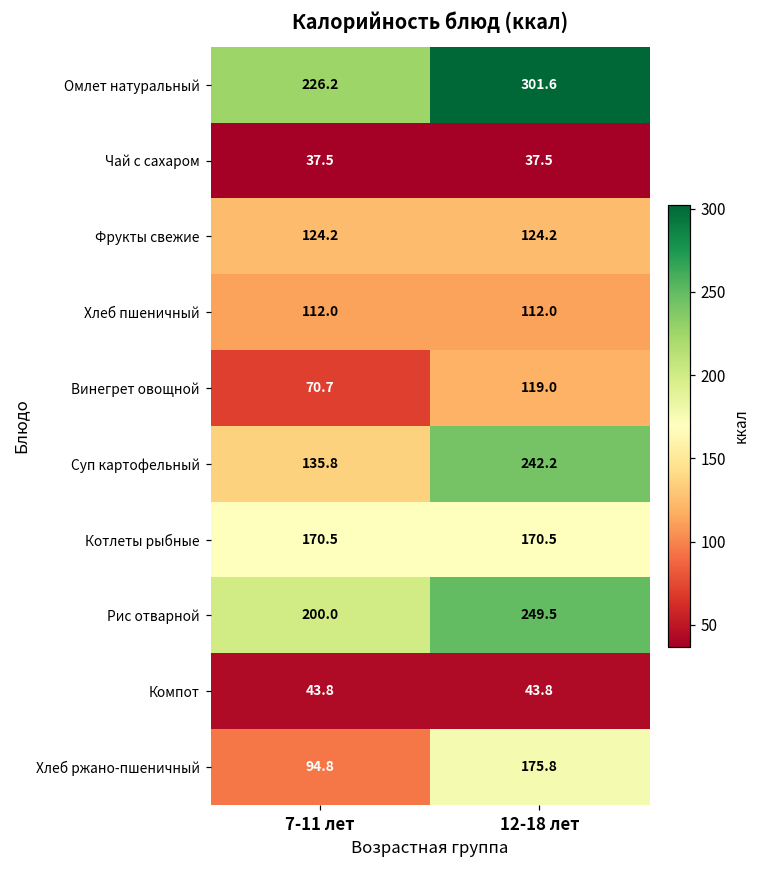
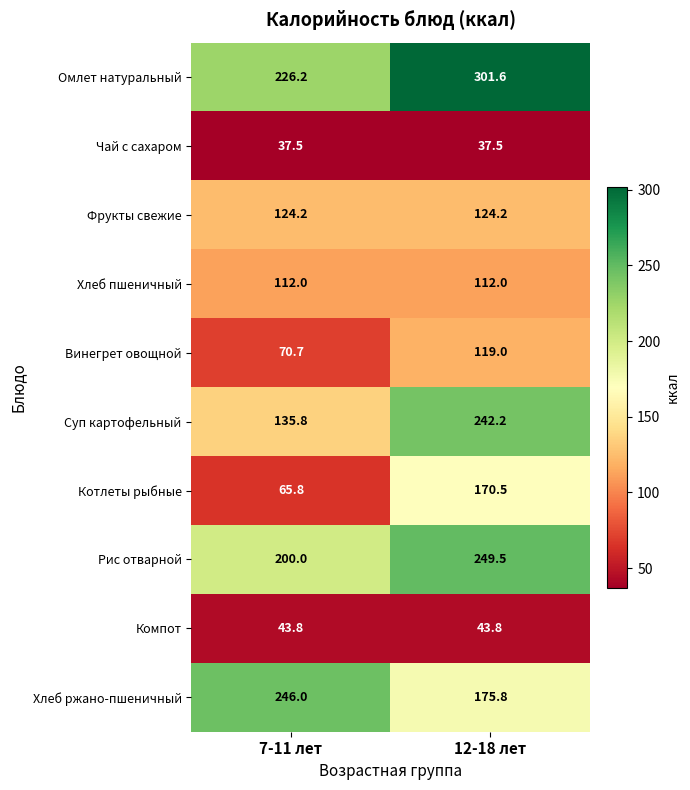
  {
    "Омлет натуральный": {
      "7-11 лет": 226.2,
      "12-18 лет": 301.6
    },
    "Чай с сахаром": {
      "7-11 лет": 37.5,
      "12-18 лет": 37.5
    },
    "Фрукты свежие": {
      "7-11 лет": 124.2,
      "12-18 лет": 124.2
    },
    "Хлеб пшеничный": {
      "7-11 лет": 112.0,
      "12-18 лет": 112.0
    },
    "Винегрет овощной": {
      "7-11 лет": 70.7,
      "12-18 лет": 119.0
    },
    "Суп картофельный": {
      "7-11 лет": 135.8,
      "12-18 лет": 242.2
    },
    "Котлеты рыбные": {
-     "7-11 лет": 170.5,
+     "7-11 лет": 65.8,
      "12-18 лет": 170.5
    },
    "Рис отварной": {
      "7-11 лет": 200.0,
      "12-18 лет": 249.5
    },
    "Компот": {
      "7-11 лет": 43.8,
      "12-18 лет": 43.8
    },
    "Хлеб ржано-пшеничный": {
-     "7-11 лет": 94.8,
+     "7-11 лет": 246.0,
      "12-18 лет": 175.8
    }
  }
